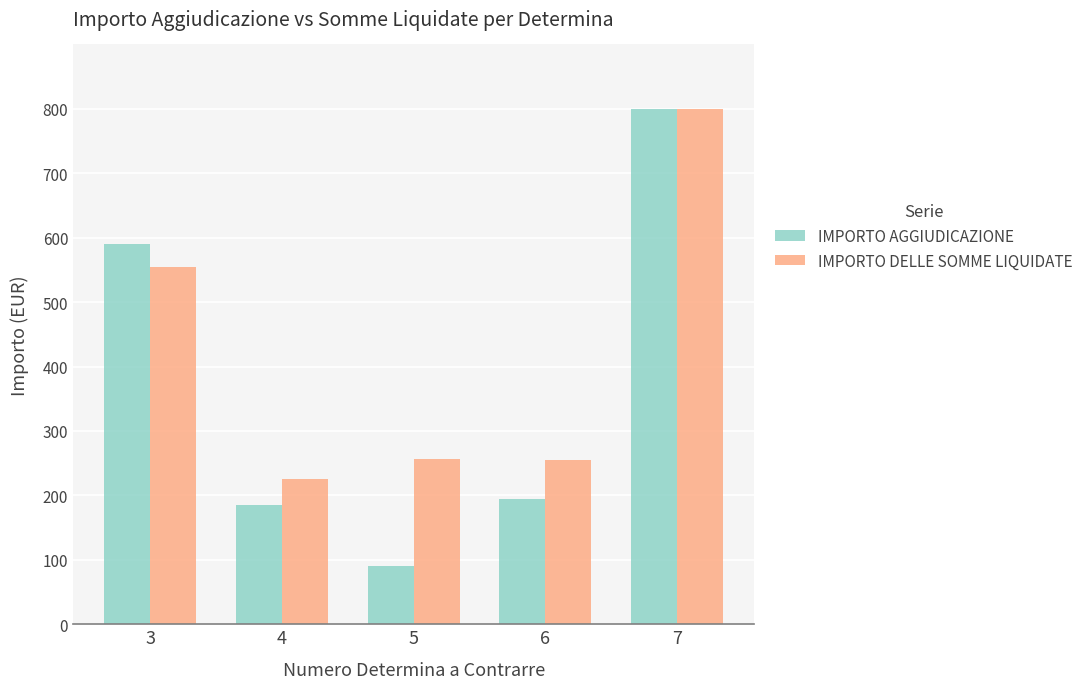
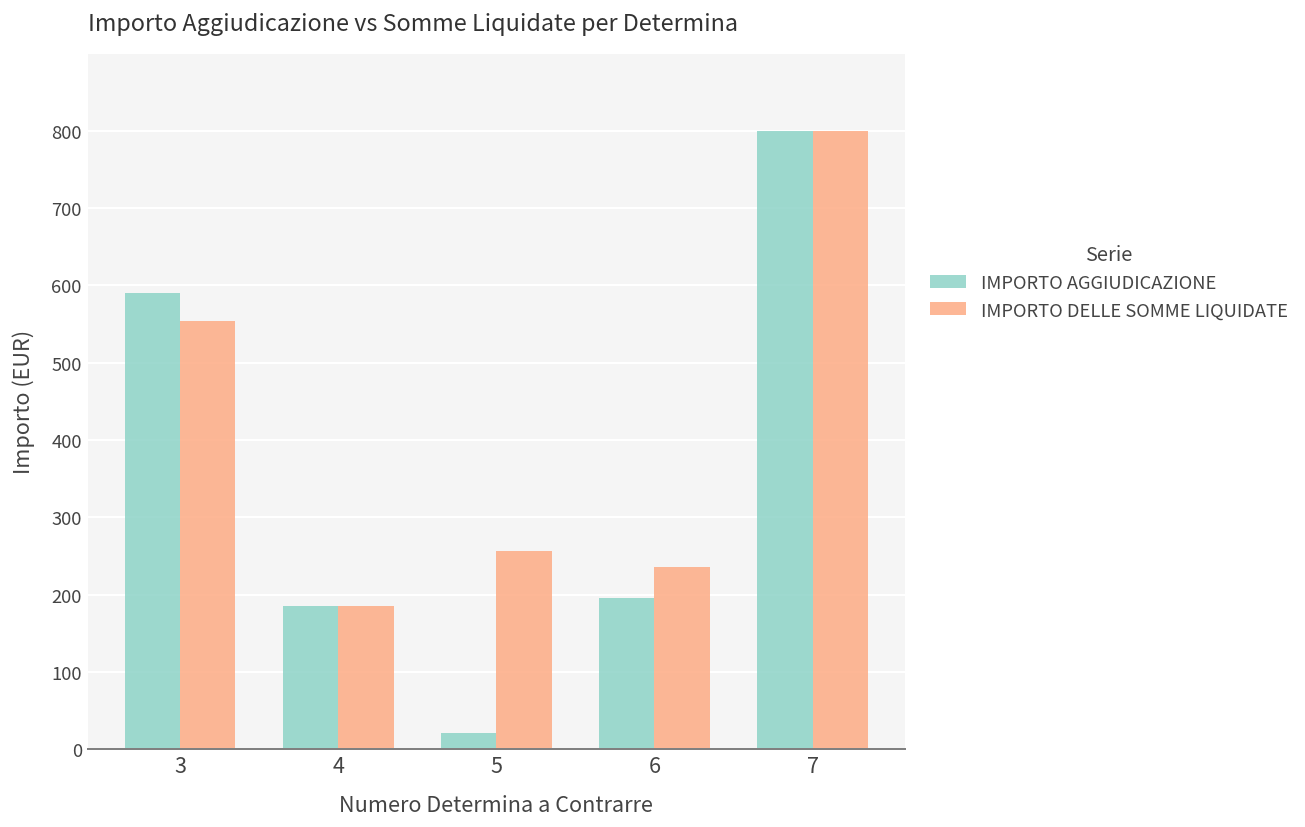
  {
    "IMPORTO AGGIUDICAZIONE": {
      "3": 590,
      "4": 190,
-     "5": 90,
+     "5": 20,
      "6": 200,
      "7": 800
    },
    "IMPORTO DELLE SOMME LIQUIDATE": {
      "3": 550,
-     "4": 230,
+     "4": 190,
      "5": 260,
-     "6": 260,
+     "6": 240,
      "7": 800
    }
  }
